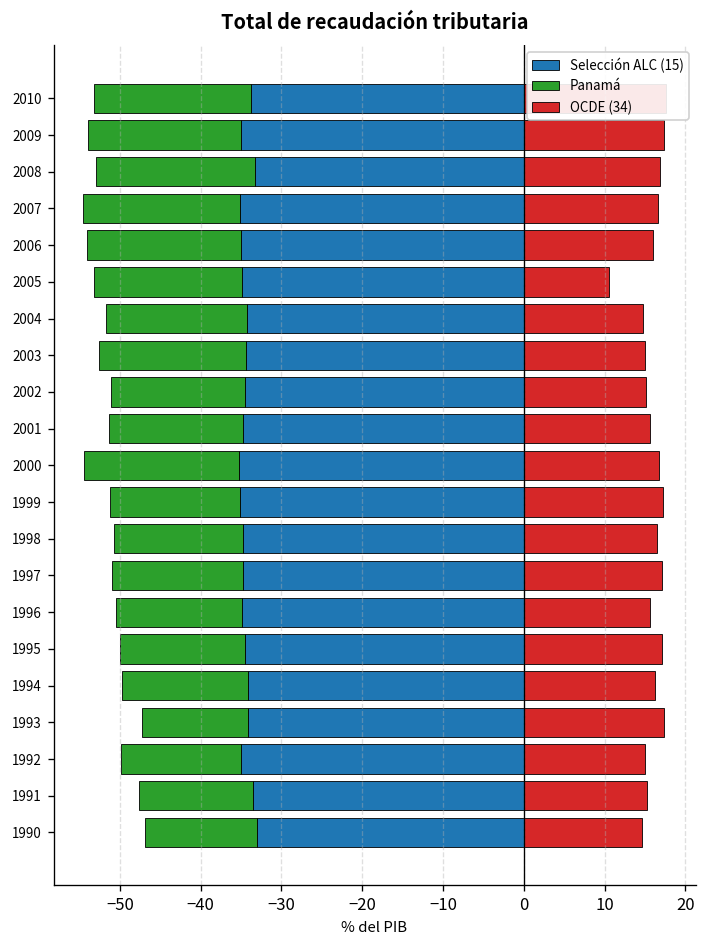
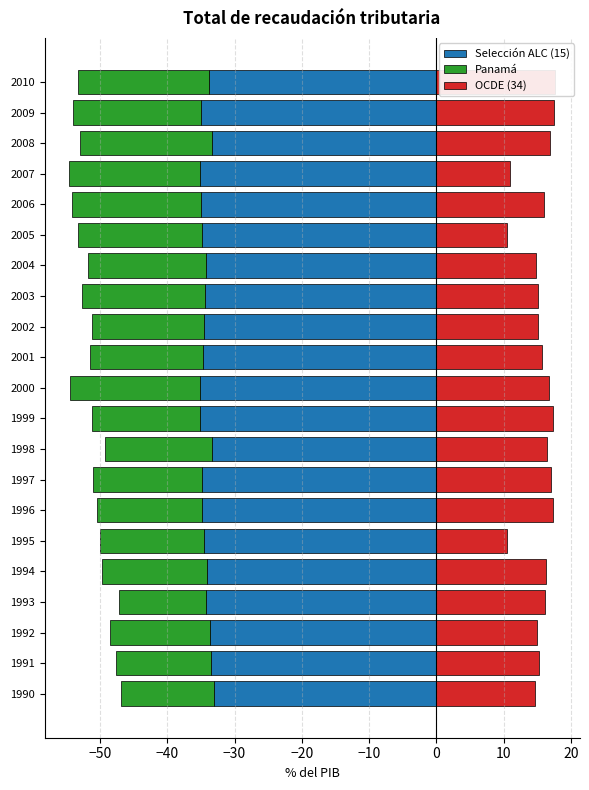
  {
    "Selección ALC (15)": {
      "2010": -34,
      "2009": -35,
      "2008": -33,
      "2007": -35,
      "2006": -35,
      "2005": -35,
      "2004": -34,
      "2003": -34,
      "2002": -35,
      "2001": -35,
      "2000": -35,
      "1999": -35,
-     "1998": -35,
+     "1998": -33,
      "1997": -35,
      "1996": -35,
      "1995": -35,
      "1994": -34,
      "1993": -34,
-     "1992": -35,
+     "1992": -34,
      "1991": -34,
      "1990": -33
    },
    "Panamá": {
      "2010": -19,
      "2009": -19,
      "2008": -20,
      "2007": -20,
      "2006": -19,
      "2005": -18,
      "2004": -17,
      "2003": -18,
      "2002": -17,
      "2001": -17,
      "2000": -19,
      "1999": -16,
      "1998": -16,
      "1997": -16,
      "1996": -16,
      "1995": -16,
      "1994": -16,
      "1993": -13,
      "1992": -15,
      "1991": -14,
      "1990": -14
    },
    "OCDE (34)": {
      "2009": 17,
      "2008": 17,
-     "2007": 17,
+     "2007": 11,
      "2006": 16,
      "2005": 10,
      "2004": 15,
      "2003": 15,
      "2002": 15,
      "2001": 16,
      "2000": 17,
      "1999": 17,
      "1998": 16,
      "1997": 17,
-     "1996": 16,
-     "1995": 17,
+     "1996": 17,
+     "1995": 10,
      "1994": 16,
-     "1993": 17,
+     "1993": 16,
      "1992": 15,
      "1991": 15,
      "1990": 15
    }
  }
